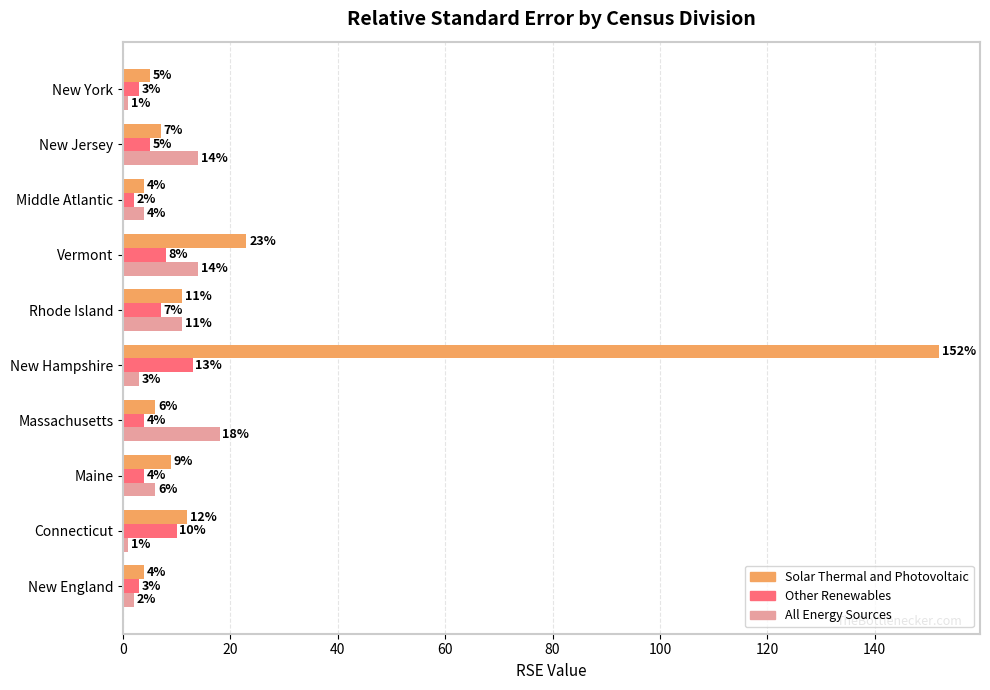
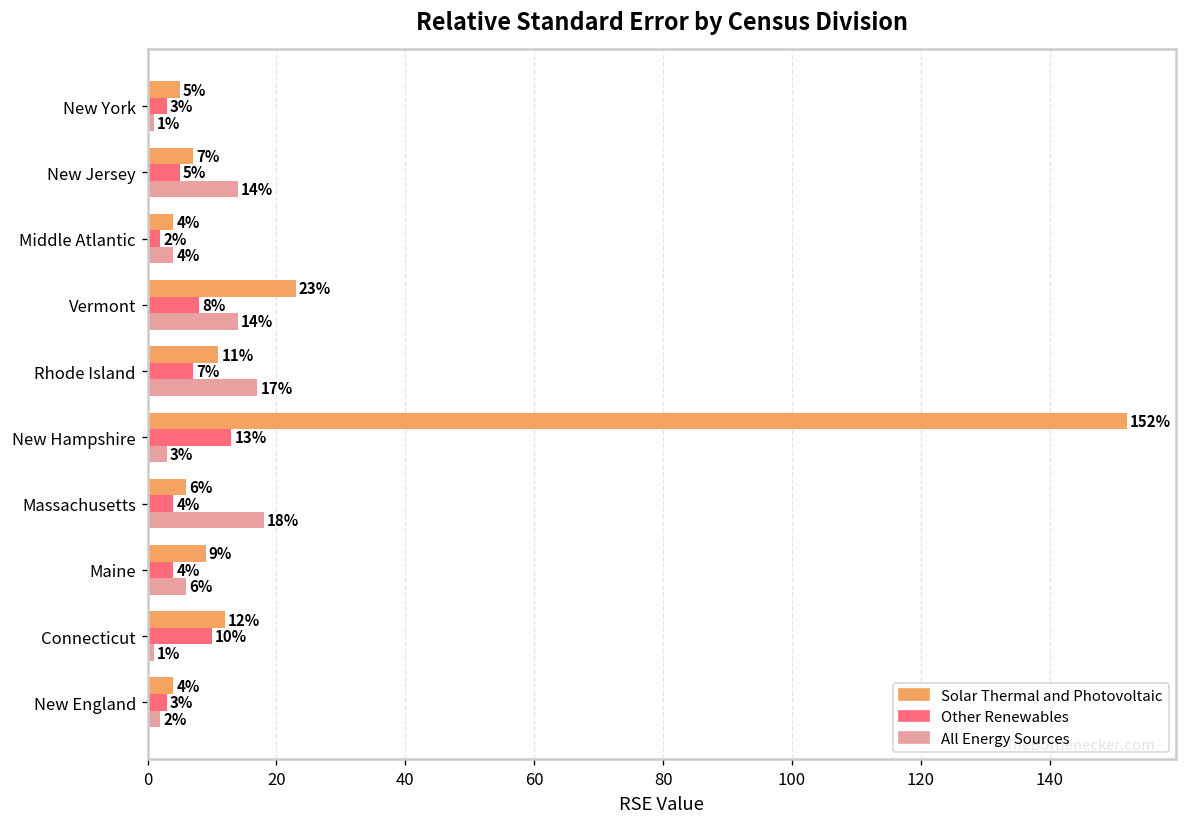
  {
    "Solar Thermal and Photovoltaic": {
      "New York": "5%",
      "New Jersey": "7%",
      "Middle Atlantic": "4%",
      "Vermont": "23%",
      "Rhode Island": "11%",
      "New Hampshire": "152%",
      "Massachusetts": "6%",
      "Maine": "9%",
      "Connecticut": "12%",
      "New England": "4%"
    },
    "Other Renewables": {
      "New York": "3%",
      "New Jersey": "5%",
      "Middle Atlantic": "2%",
      "Vermont": "8%",
      "Rhode Island": "7%",
      "New Hampshire": "13%",
      "Massachusetts": "4%",
      "Maine": "4%",
      "Connecticut": "10%",
      "New England": "3%"
    },
    "All Energy Sources": {
      "New York": "1%",
      "New Jersey": "14%",
      "Middle Atlantic": "4%",
      "Vermont": "14%",
-     "Rhode Island": "11%",
+     "Rhode Island": "17%",
      "New Hampshire": "3%",
      "Massachusetts": "18%",
      "Maine": "6%",
      "Connecticut": "1%",
      "New England": "2%"
    }
  }
